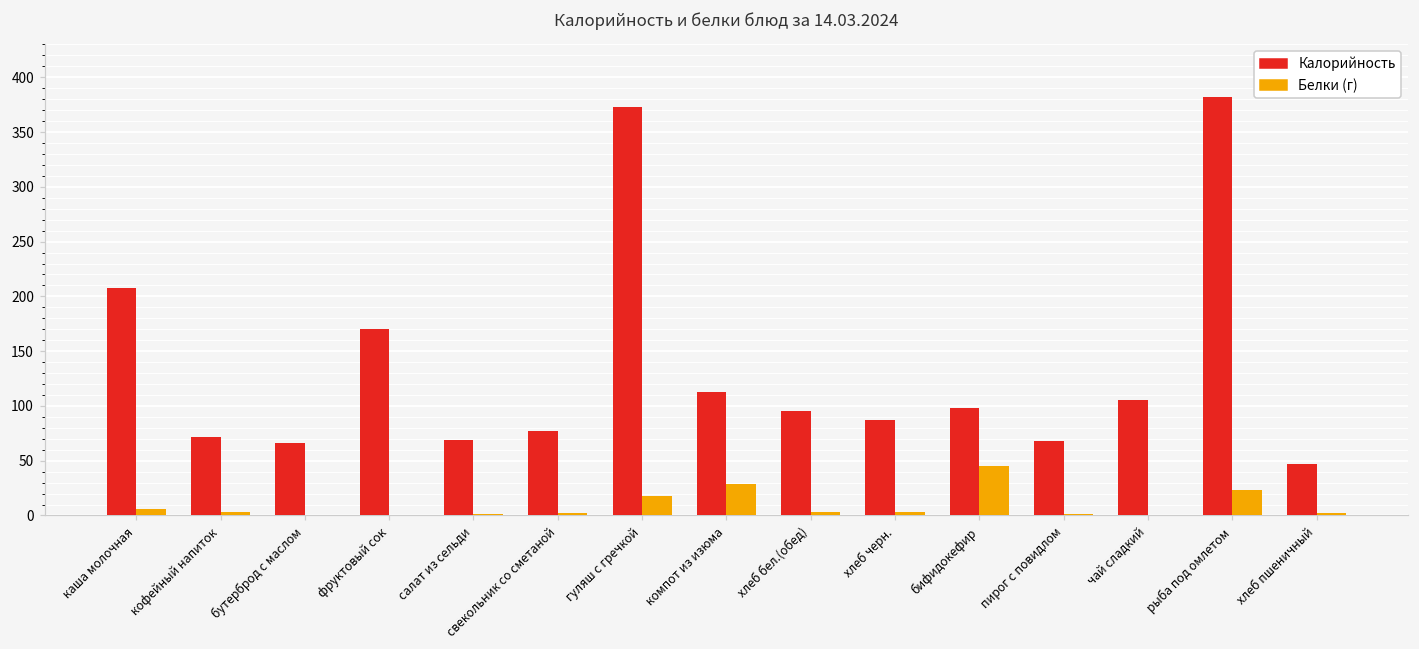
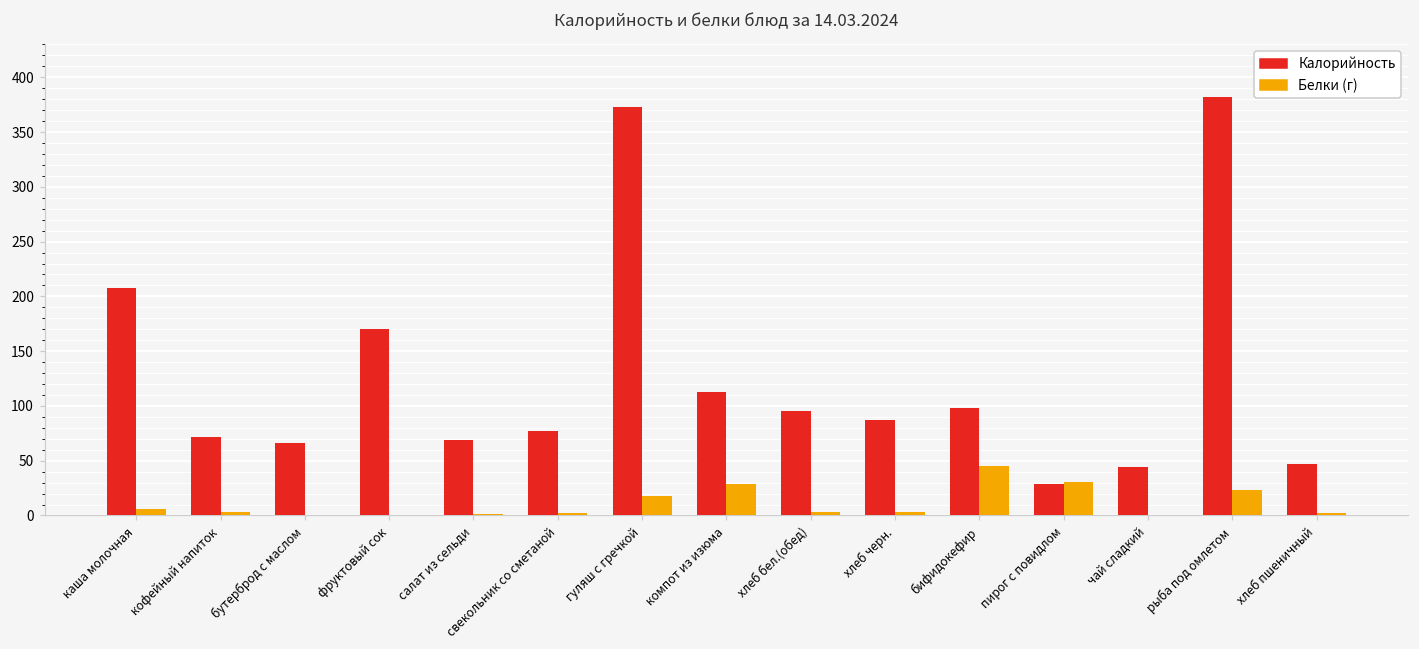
  {
    "Калорийность": {
      "каша молочная": 210,
      "кофейный напиток": 70,
      "бутерброд с маслом": 70,
      "фруктовый сок": 170,
      "салат из сельди": 70,
      "свекольник со сметаной": 80,
      "гуляш с гречкой": 370,
      "компот из изюма": 110,
      "хлеб бел.(обед)": 100,
      "хлеб черн.": 90,
      "бифидокефир": 100,
-     "пирог с повидлом": 70,
-     "чай сладкий": 110,
+     "пирог с повидлом": 30,
+     "чай сладкий": 40,
      "рыба под омлетом": 380,
      "хлеб пшеничный": 50
    },
    "Белки (г)": {
      "каша молочная": 10,
      "кофейный напиток": 0,
      "бутерброд с маслом": 0,
      "фруктовый сок": 0,
      "гуляш с гречкой": 20,
      "компот из изюма": 30,
      "хлеб бел.(обед)": 0,
      "хлеб черн.": 0,
      "бифидокефир": 50,
-     "пирог с повидлом": 0,
+     "пирог с повидлом": 30,
      "рыба под омлетом": 20
    }
  }
